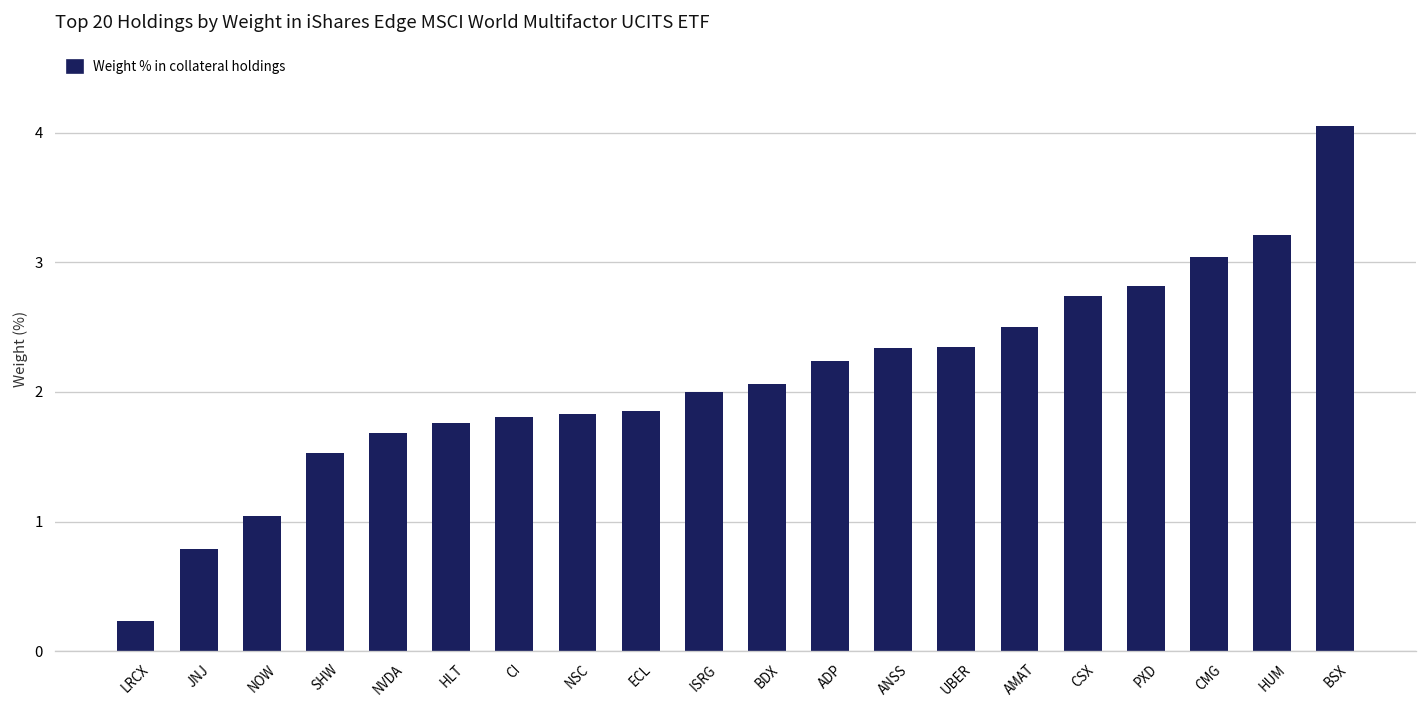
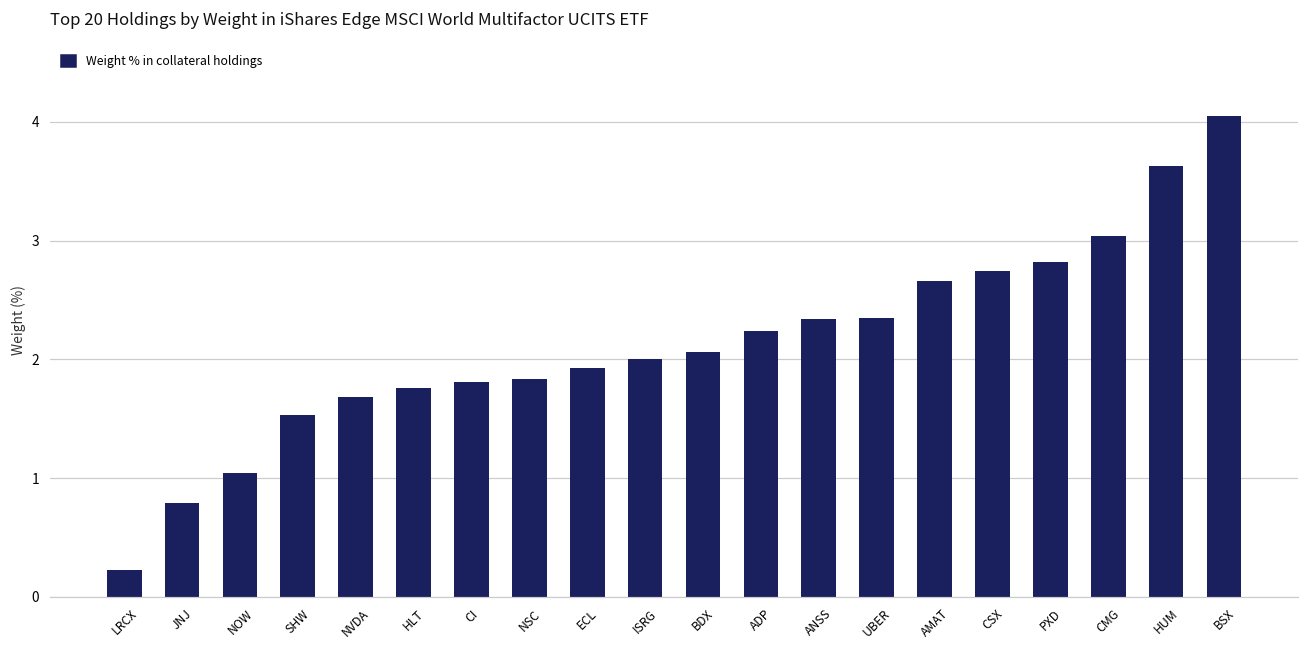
  {
    "LRCX": 0.23,
    "JNJ": 0.79,
    "NOW": 1.04,
    "SHW": 1.53,
    "NVDA": 1.68,
    "HLT": 1.76,
    "CI": 1.81,
    "NSC": 1.83,
-   "ECL": 1.85,
+   "ECL": 1.93,
    "ISRG": 2.00,
    "BDX": 2.06,
    "ADP": 2.24,
    "ANSS": 2.34,
    "UBER": 2.35,
-   "AMAT": 2.50,
+   "AMAT": 2.66,
    "CSX": 2.74,
    "PXD": 2.82,
    "CMG": 3.04,
-   "HUM": 3.21,
+   "HUM": 3.63,
    "BSX": 4.05
  }
